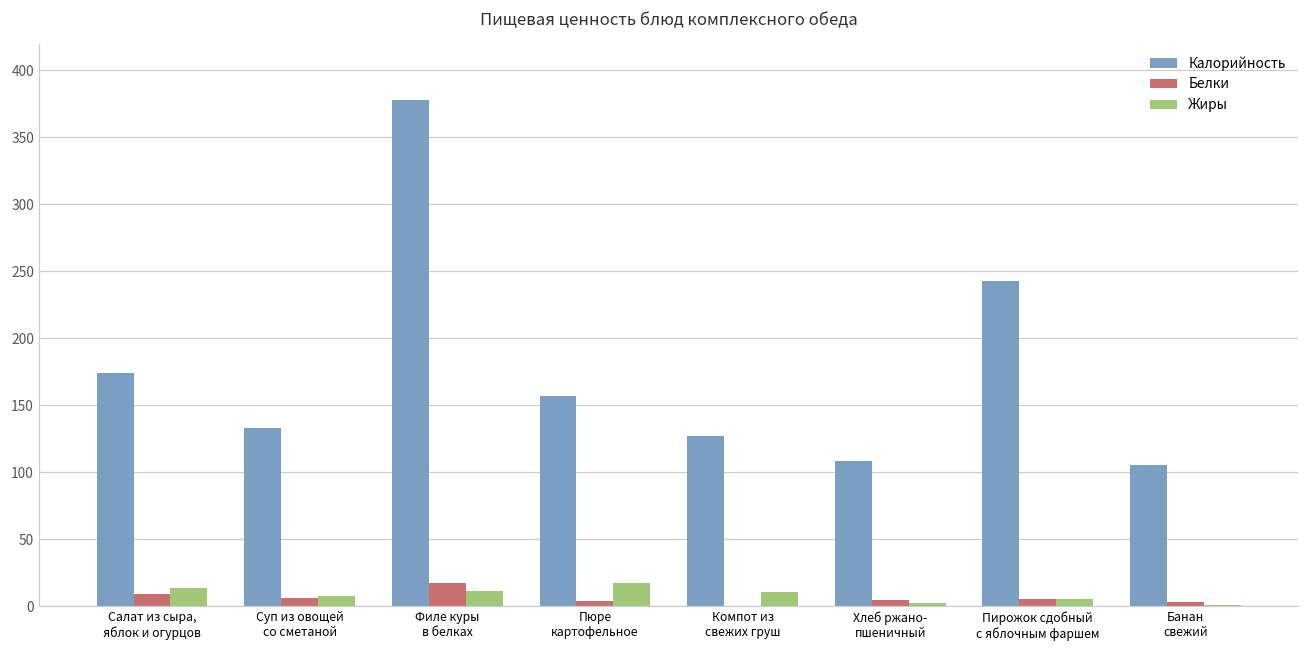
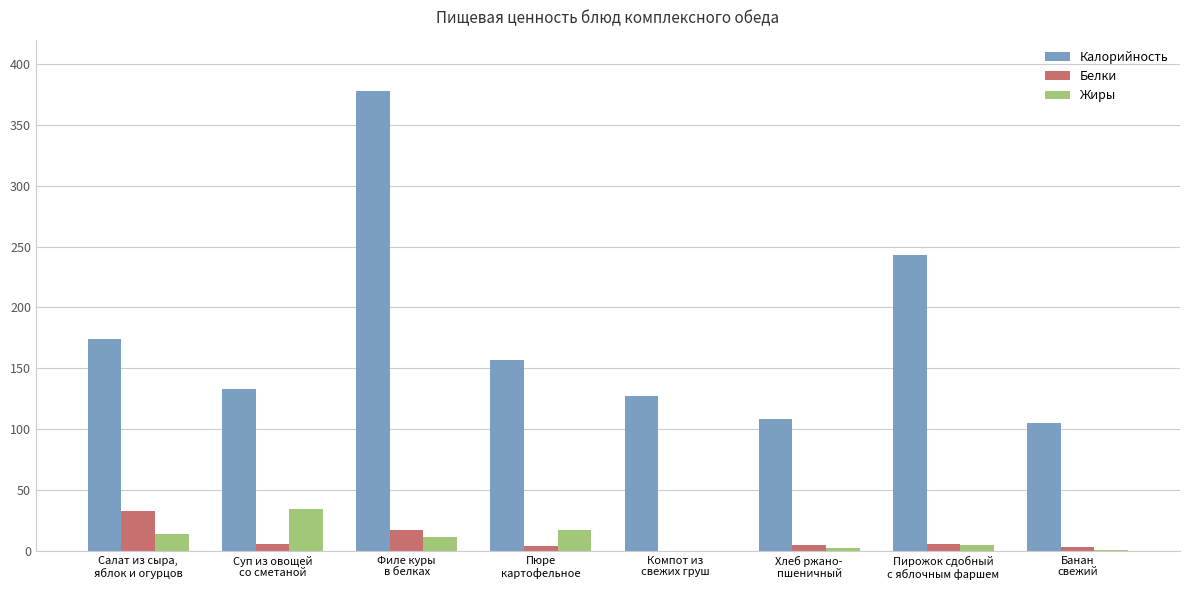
  {
    "Калорийность": {
      "Салат из сыра, яблок и огурцов": 174,
      "Суп из овощей со сметаной": 133,
      "Филе куры в белках": 378,
      "Пюре картофельное": 157,
      "Компот из свежих груш": 127,
      "Хлеб ржано- пшеничный": 108,
      "Пирожок сдобный с яблочным фаршем": 243,
      "Банан свежий": 105
    },
    "Белки": {
-     "Салат из сыра, яблок и огурцов": 9,
+     "Салат из сыра, яблок и огурцов": 33,
      "Суп из овощей со сметаной": 6,
      "Филе куры в белках": 17,
      "Пюре картофельное": 4,
      "Хлеб ржано- пшеничный": 5,
      "Пирожок сдобный с яблочным фаршем": 6,
      "Банан свежий": 3
    },
    "Жиры": {
      "Салат из сыра, яблок и огурцов": 14,
-     "Суп из овощей со сметаной": 7,
+     "Суп из овощей со сметаной": 34,
      "Филе куры в белках": 11,
      "Пюре картофельное": 17,
-     "Компот из свежих груш": 11,
+     "Компот из свежих груш": 0,
      "Хлеб ржано- пшеничный": 3,
      "Пирожок сдобный с яблочным фаршем": 5
    }
  }
